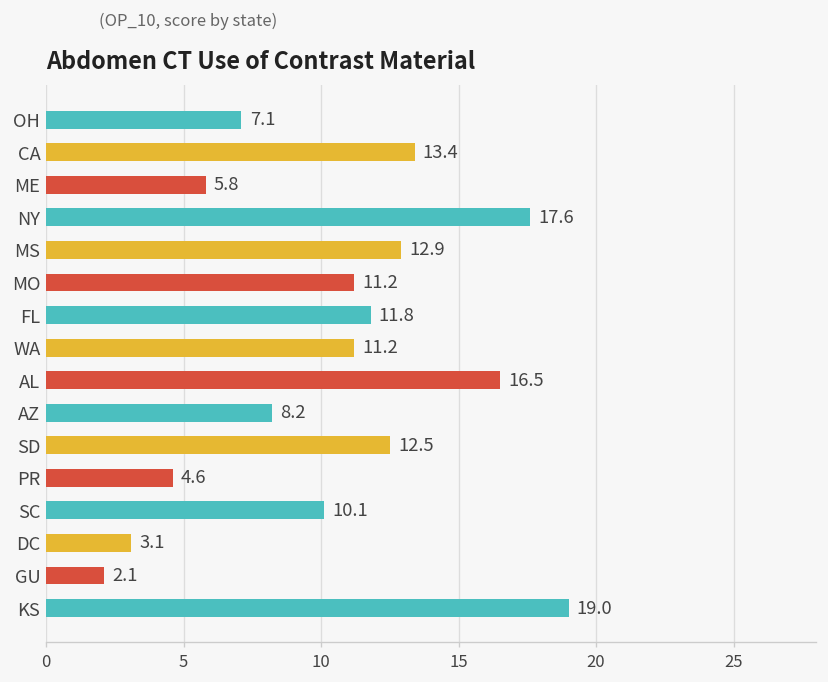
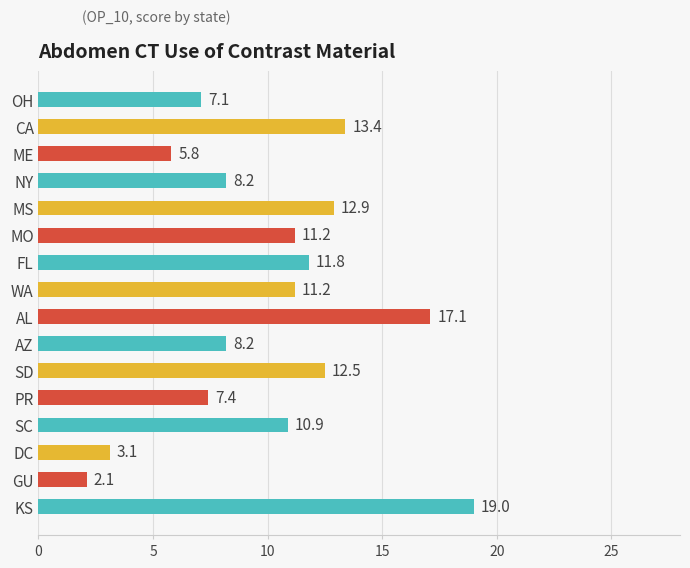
  {
    "OH": 7.1,
    "CA": 13.4,
    "ME": 5.8,
-   "NY": 17.6,
+   "NY": 8.2,
    "MS": 12.9,
    "MO": 11.2,
    "FL": 11.8,
    "WA": 11.2,
-   "AL": 16.5,
+   "AL": 17.1,
    "AZ": 8.2,
    "SD": 12.5,
-   "PR": 4.6,
-   "SC": 10.1,
+   "PR": 7.4,
+   "SC": 10.9,
    "DC": 3.1,
    "GU": 2.1,
    "KS": 19.0
  }
